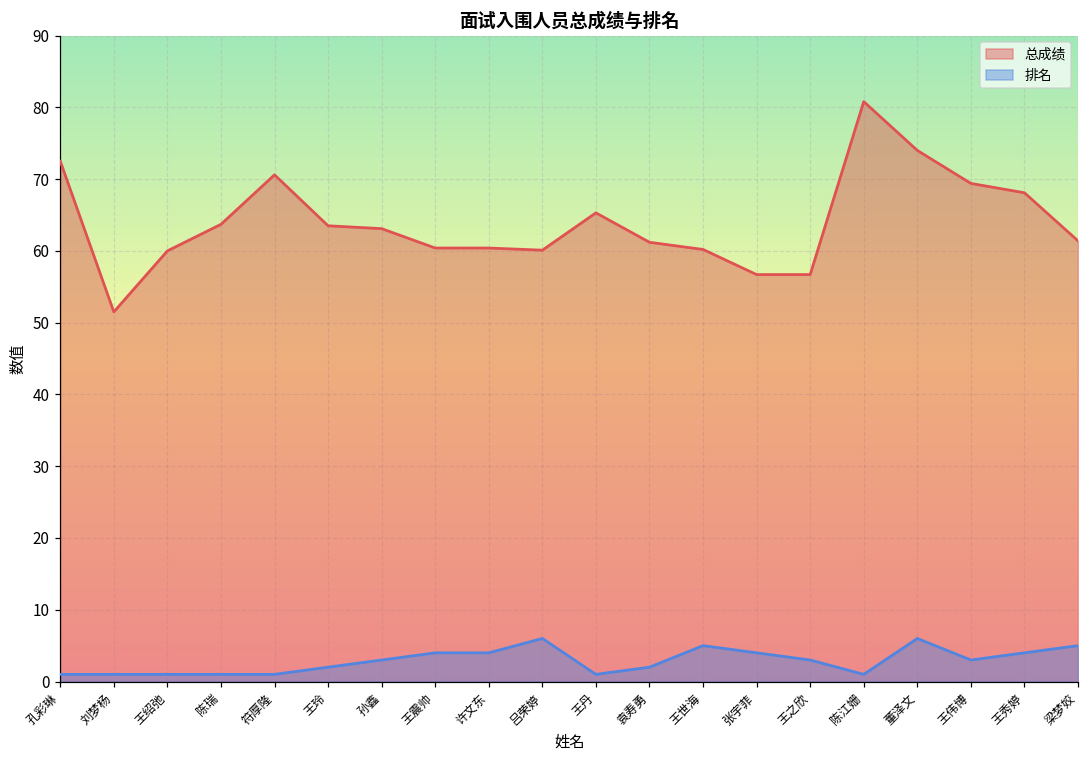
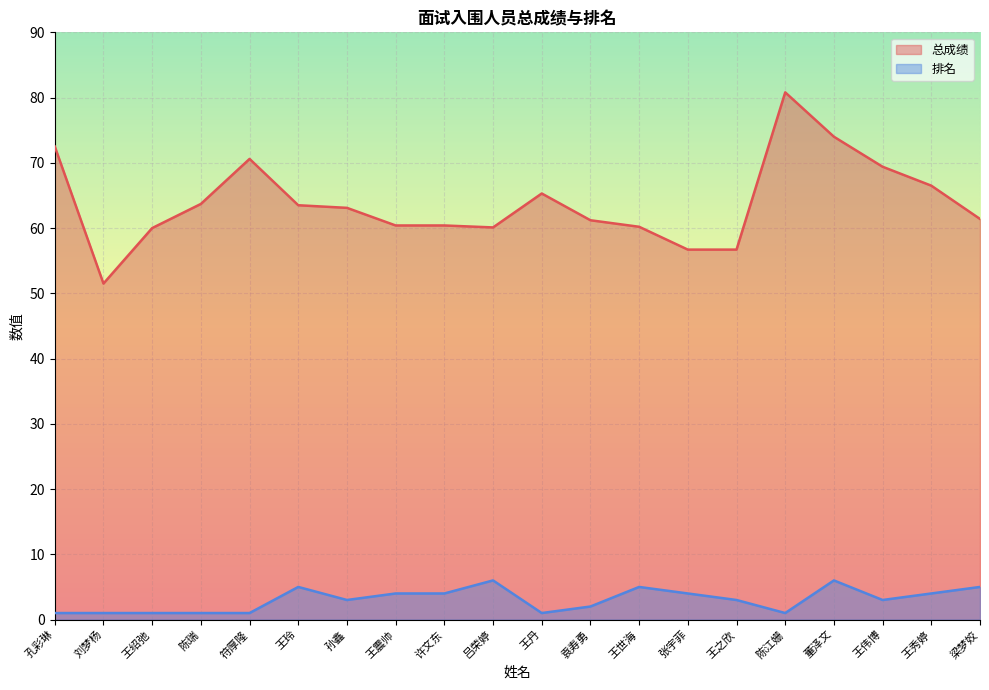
  {
    "总成绩": {
      "孔彩琳": 73,
      "刘梦杨": 52,
      "王绍弛": 60,
      "陈瑞": 64,
      "符厚隆": 71,
      "王玲": 64,
      "孙鑫": 63,
      "王震帅": 60,
      "许文东": 60,
      "吕荣婷": 60,
      "王丹": 65,
      "袁寿勇": 61,
      "王世海": 60,
      "张宇菲": 57,
      "王之欣": 57,
      "陈江姗": 81,
      "董泽文": 74,
      "王伟博": 69,
-     "王秀婷": 68,
+     "王秀婷": 67,
      "梁梦姣": 61
    },
    "排名": {
      "孔彩琳": 1,
      "刘梦杨": 1,
      "王绍弛": 1,
      "陈瑞": 1,
      "符厚隆": 1,
-     "王玲": 2,
+     "王玲": 5,
      "孙鑫": 3,
      "王震帅": 4,
      "许文东": 4,
      "吕荣婷": 6,
      "王丹": 1,
      "袁寿勇": 2,
      "王世海": 5,
      "张宇菲": 4,
      "王之欣": 3,
      "陈江姗": 1,
      "董泽文": 6,
      "王伟博": 3,
      "王秀婷": 4,
      "梁梦姣": 5
    }
  }
